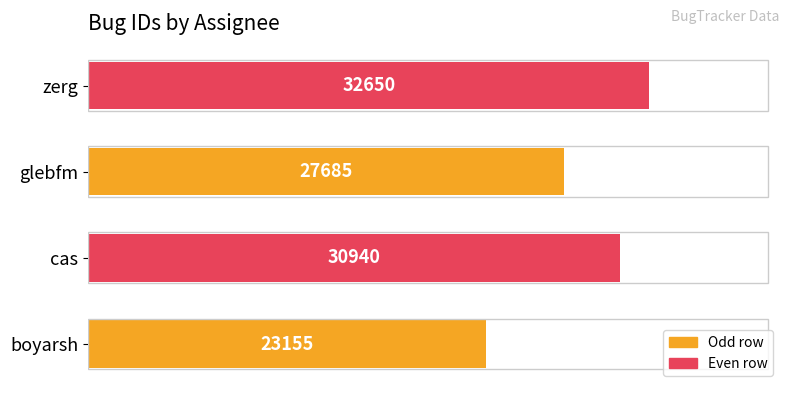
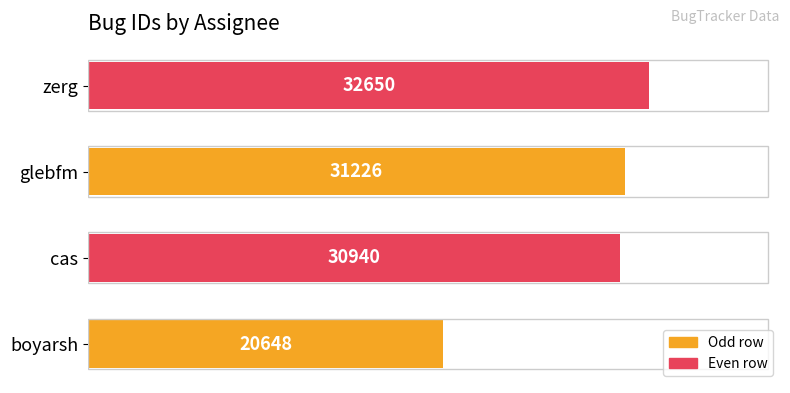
  {
    "zerg": 32650,
-   "glebfm": 27685,
+   "glebfm": 31226,
    "cas": 30940,
-   "boyarsh": 23155
+   "boyarsh": 20648
  }
